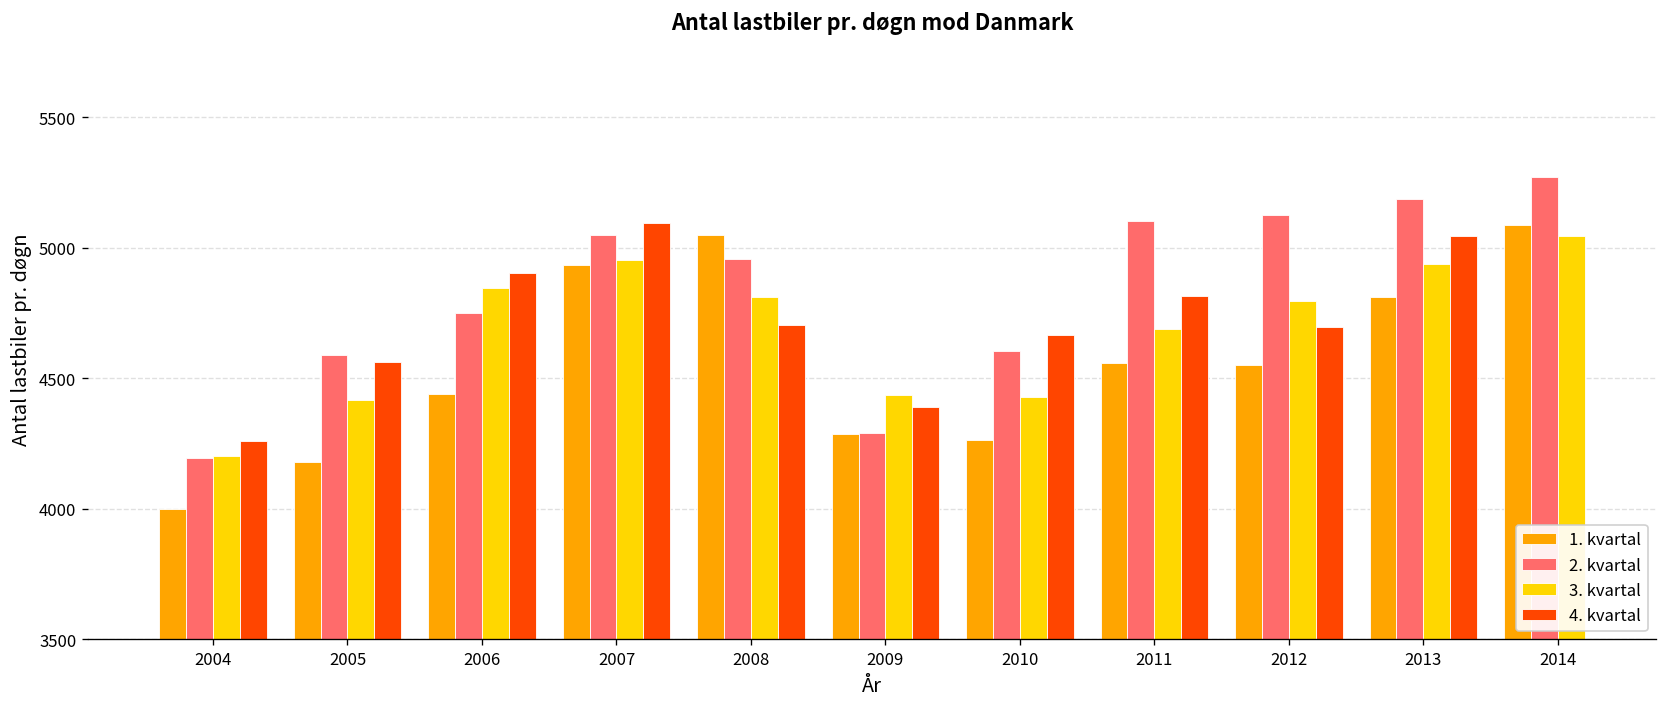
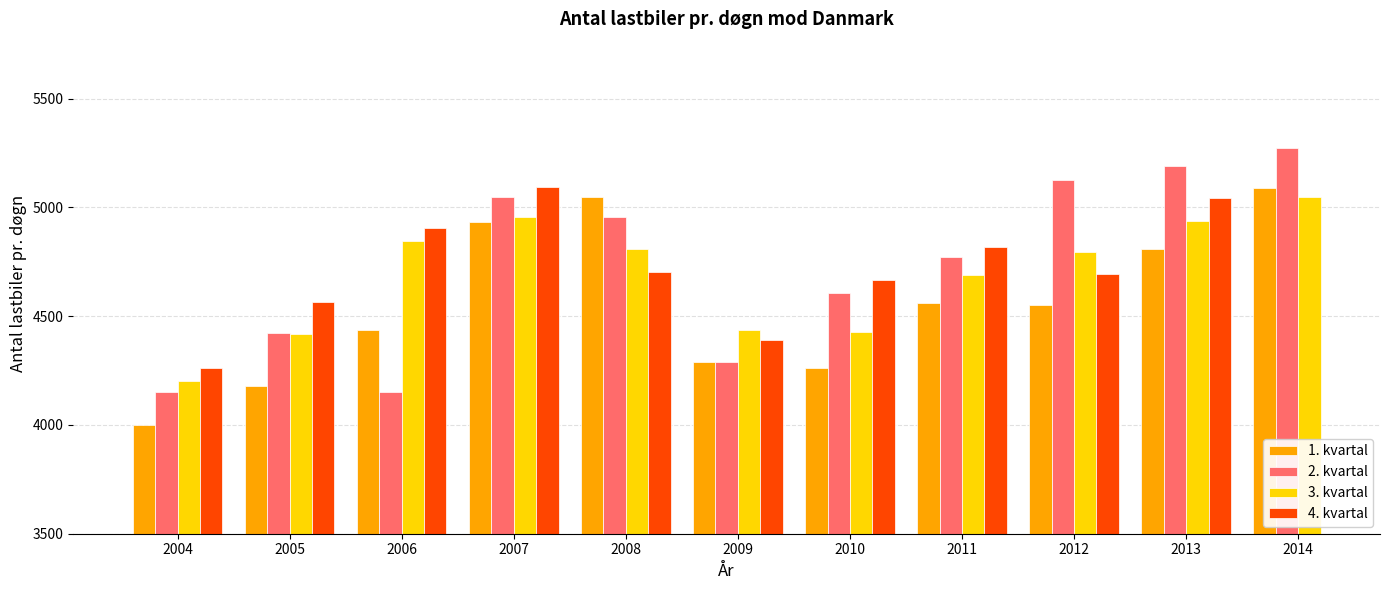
  {
    "2. kvartal": {
-     "2004": 4200,
-     "2005": 4590,
-     "2006": 4750,
+     "2004": 4150,
+     "2005": 4420,
+     "2006": 4150,
      "2007": 5050,
      "2008": 4960,
      "2009": 4290,
      "2010": 4610,
-     "2011": 5100,
+     "2011": 4770,
      "2012": 5130,
      "2013": 5190,
      "2014": 5270
    }
  }
